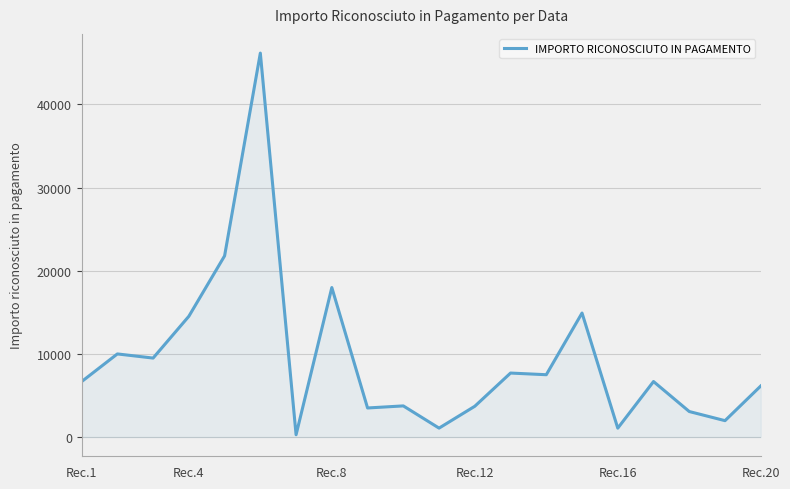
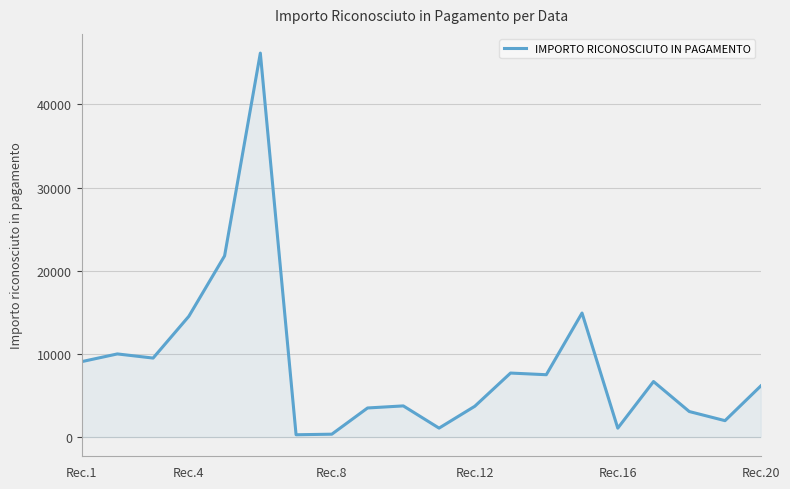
  {
-   "Rec.1": 7000,
+   "Rec.1": 9000,
    "Rec.4": 15000,
-   "Rec.8": 18000,
+   "Rec.8": 0,
    "Rec.12": 4000,
    "Rec.16": 1000,
    "Rec.20": 6000
  }
